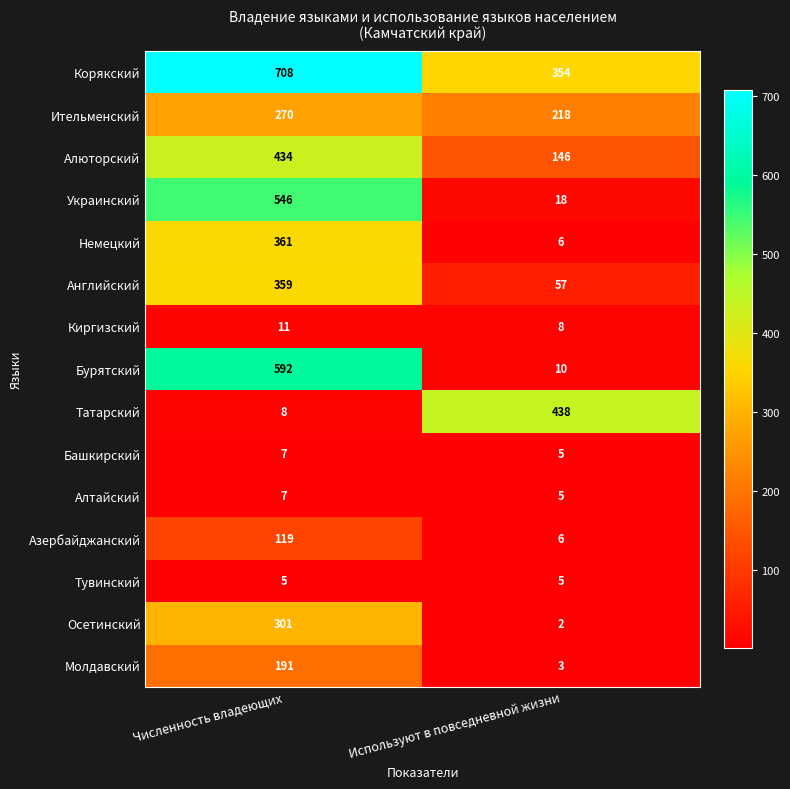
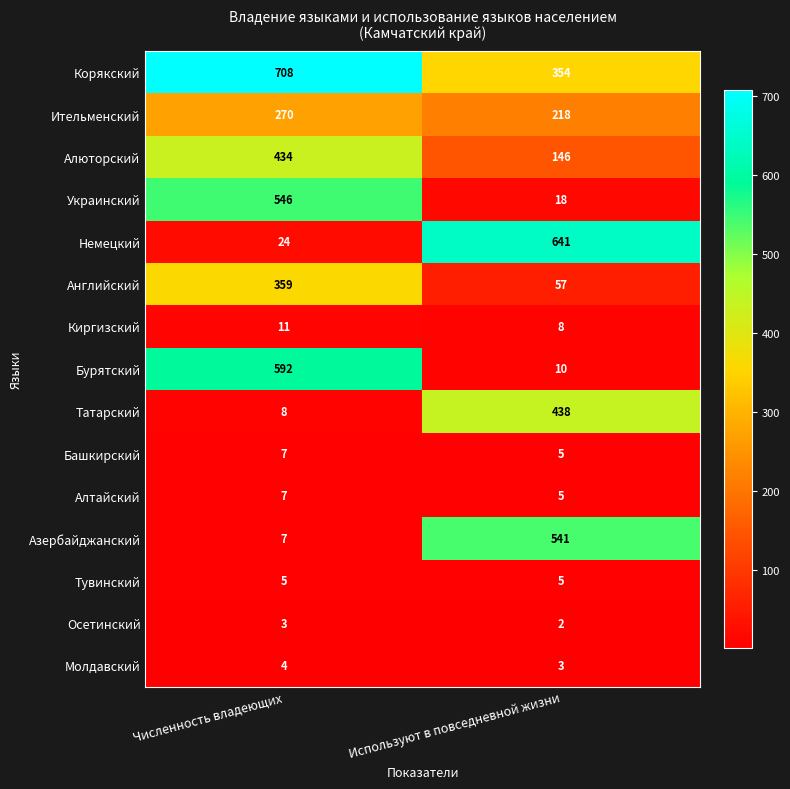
  {
    "Корякский": {
      "Численность владеющих": 708,
      "Используют в повседневной жизни": 354
    },
    "Ительменский": {
      "Численность владеющих": 270,
      "Используют в повседневной жизни": 218
    },
    "Алюторский": {
      "Численность владеющих": 434,
      "Используют в повседневной жизни": 146
    },
    "Украинский": {
      "Численность владеющих": 546,
      "Используют в повседневной жизни": 18
    },
    "Немецкий": {
-     "Численность владеющих": 361,
-     "Используют в повседневной жизни": 6
+     "Численность владеющих": 24,
+     "Используют в повседневной жизни": 641
    },
    "Английский": {
      "Численность владеющих": 359,
      "Используют в повседневной жизни": 57
    },
    "Киргизский": {
      "Численность владеющих": 11,
      "Используют в повседневной жизни": 8
    },
    "Бурятский": {
      "Численность владеющих": 592,
      "Используют в повседневной жизни": 10
    },
    "Татарский": {
      "Численность владеющих": 8,
      "Используют в повседневной жизни": 438
    },
    "Башкирский": {
      "Численность владеющих": 7,
      "Используют в повседневной жизни": 5
    },
    "Алтайский": {
      "Численность владеющих": 7,
      "Используют в повседневной жизни": 5
    },
    "Азербайджанский": {
-     "Численность владеющих": 119,
-     "Используют в повседневной жизни": 6
+     "Численность владеющих": 7,
+     "Используют в повседневной жизни": 541
    },
    "Тувинский": {
      "Численность владеющих": 5,
      "Используют в повседневной жизни": 5
    },
    "Осетинский": {
-     "Численность владеющих": 301,
+     "Численность владеющих": 3,
      "Используют в повседневной жизни": 2
    },
    "Молдавский": {
-     "Численность владеющих": 191,
+     "Численность владеющих": 4,
      "Используют в повседневной жизни": 3
    }
  }
